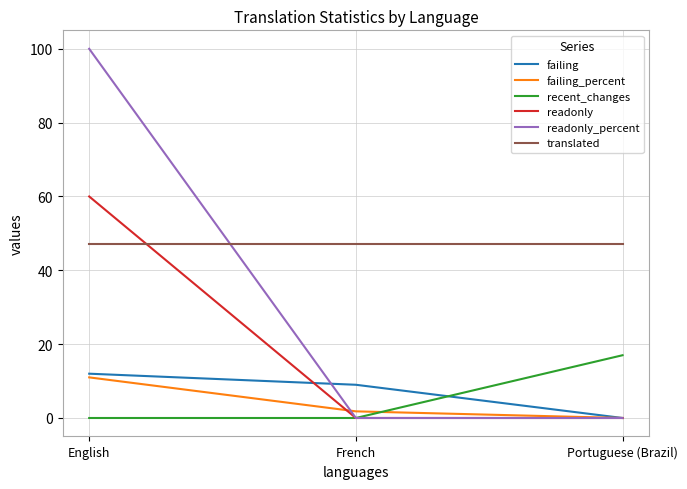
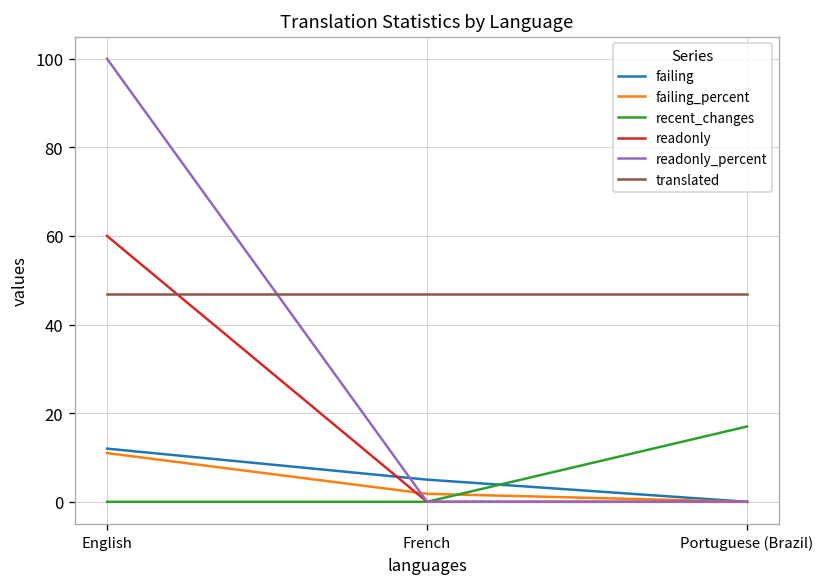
  {
    "failing": {
      "English": 12,
-     "French": 9
+     "French": 5
    },
    "failing_percent": {
      "English": 11,
      "French": 2
    },
    "recent_changes": {
      "English": 0,
      "Portuguese (Brazil)": 17
    },
    "readonly": {
      "English": 60
    },
    "readonly_percent": {
      "English": 100
    },
    "translated": {
      "English": 47,
      "French": 47,
      "Portuguese (Brazil)": 47
    }
  }
